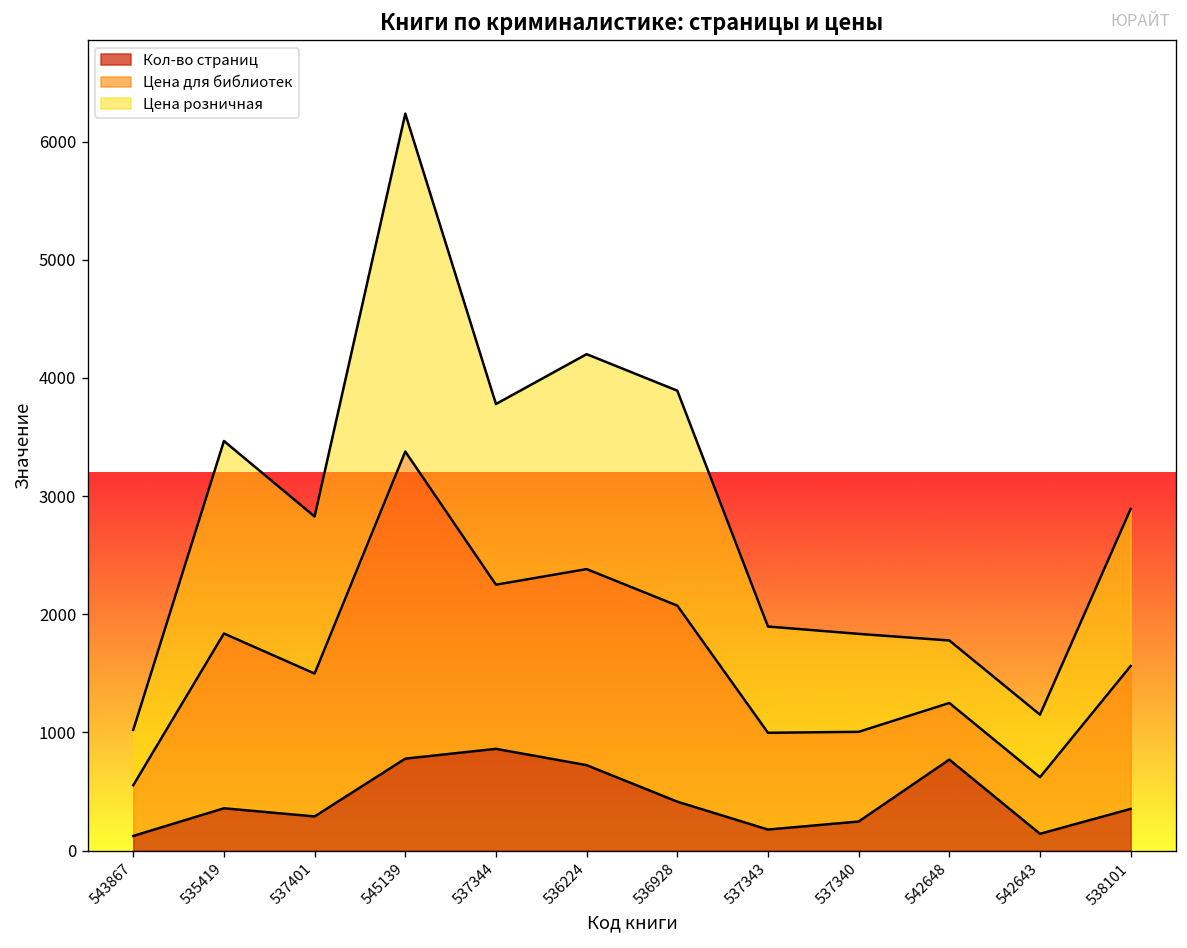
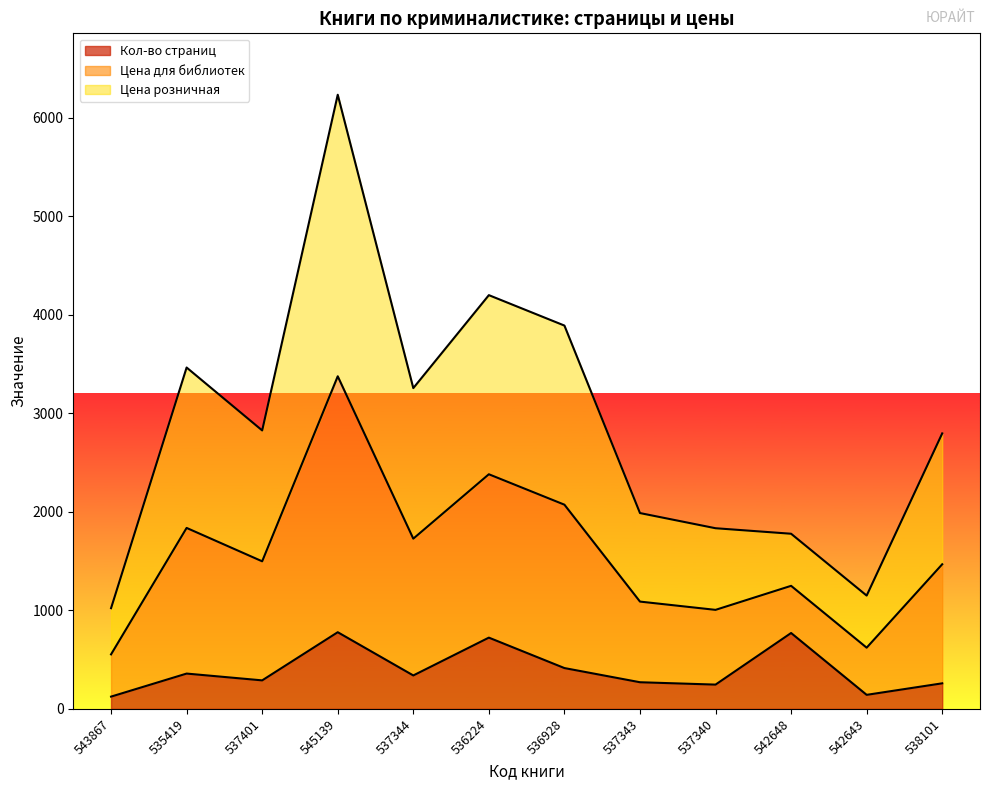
  {
    "Кол-во страниц": {
      "543867": 100,
      "535419": 400,
      "537401": 300,
      "545139": 800,
-     "537344": 900,
+     "537344": 300,
      "536224": 700,
      "536928": 400,
-     "537343": 200,
+     "537343": 300,
      "537340": 200,
      "542648": 800,
      "542643": 100,
-     "538101": 400
+     "538101": 300
    }
  }
